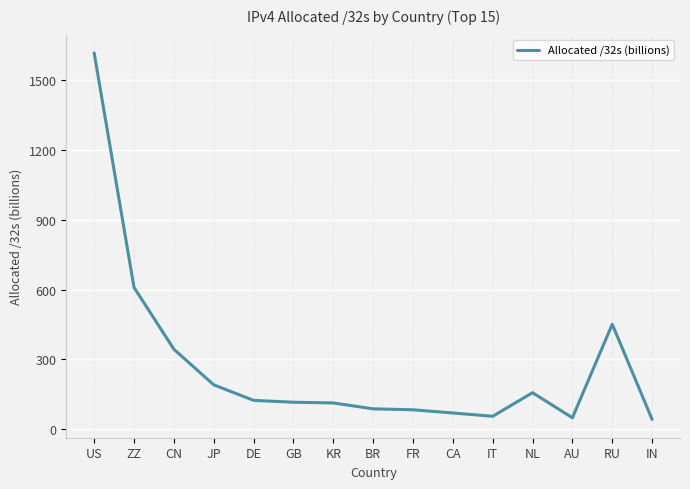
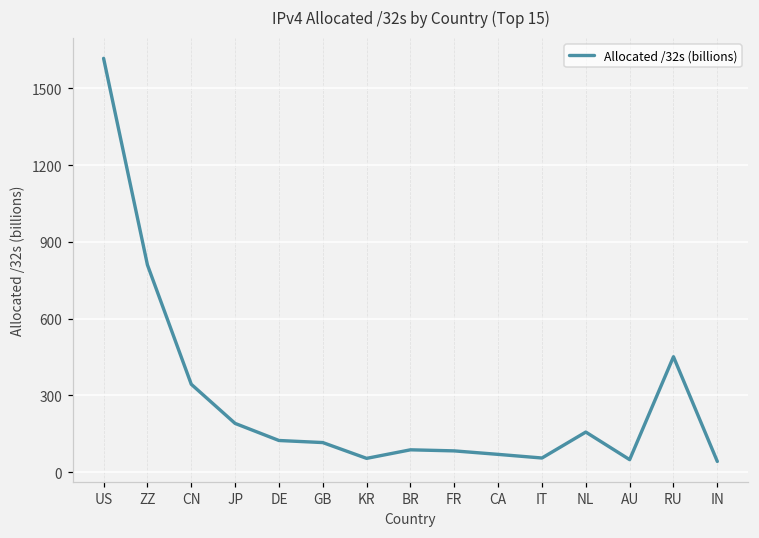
  {
    "US": 1620,
-   "ZZ": 610,
+   "ZZ": 810,
    "CN": 340,
    "JP": 190,
    "DE": 120,
    "GB": 120,
-   "KR": 110,
+   "KR": 50,
    "BR": 90,
    "FR": 80,
    "CA": 70,
    "IT": 60,
    "NL": 160,
    "AU": 50,
    "RU": 450,
    "IN": 40
  }
